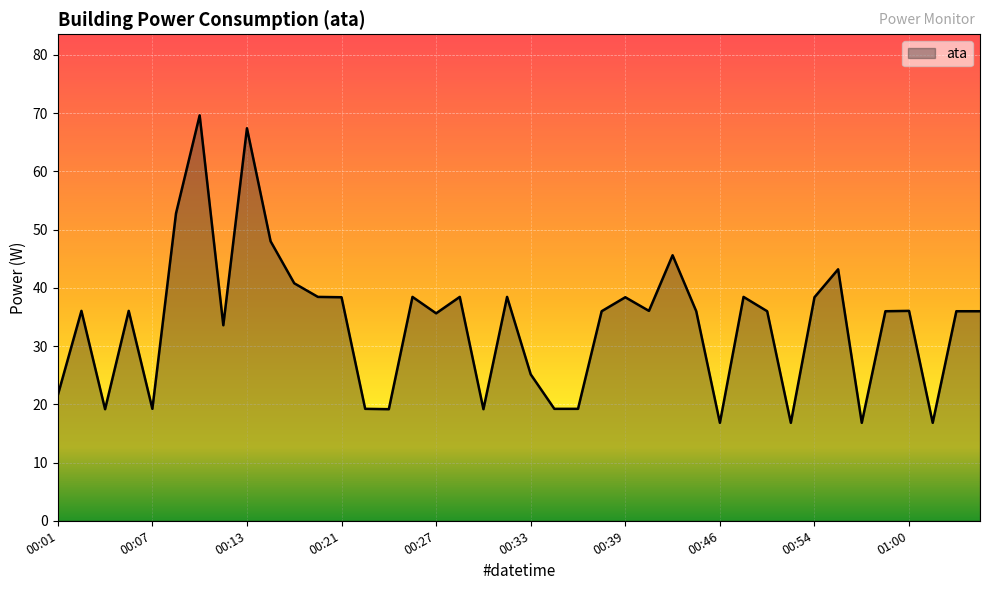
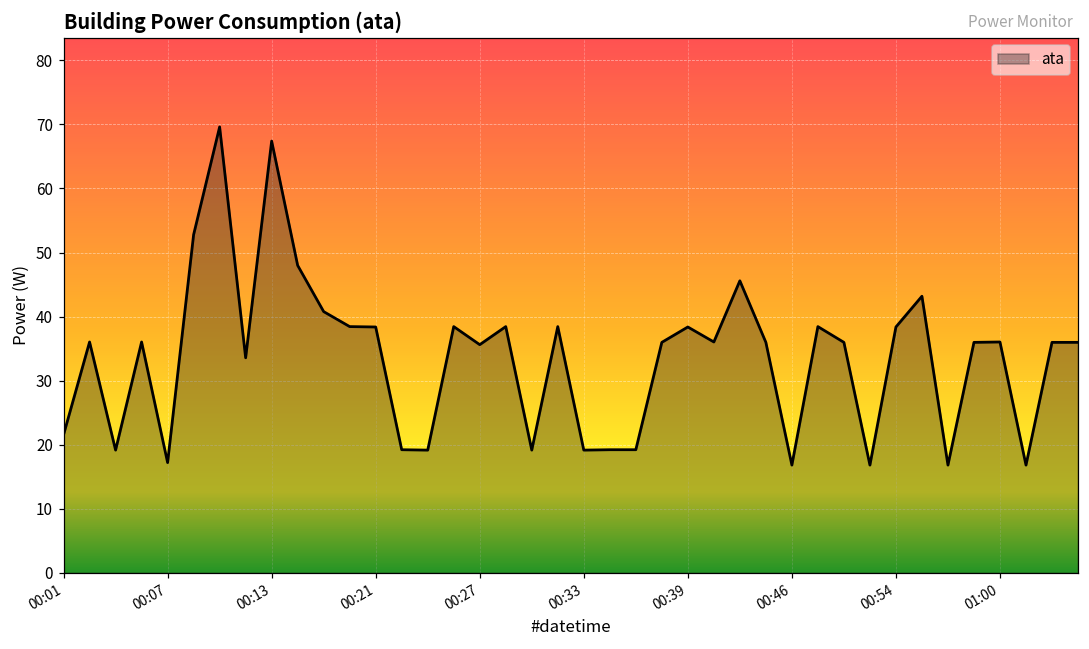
  {
    "00:01": 22,
-   "00:07": 19,
+   "00:07": 17,
    "00:13": 67,
    "00:21": 38,
    "00:27": 36,
-   "00:33": 25,
+   "00:33": 19,
    "00:39": 38,
    "00:46": 17,
    "00:54": 38,
    "01:00": 36
  }
